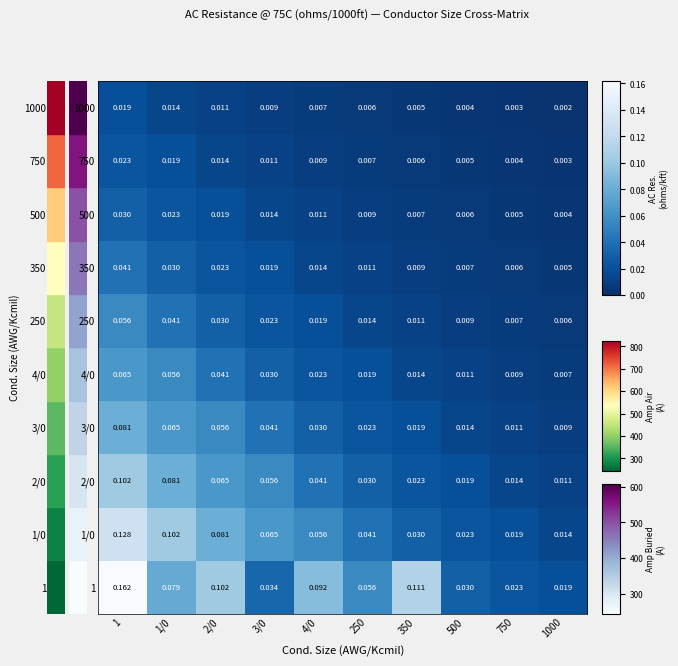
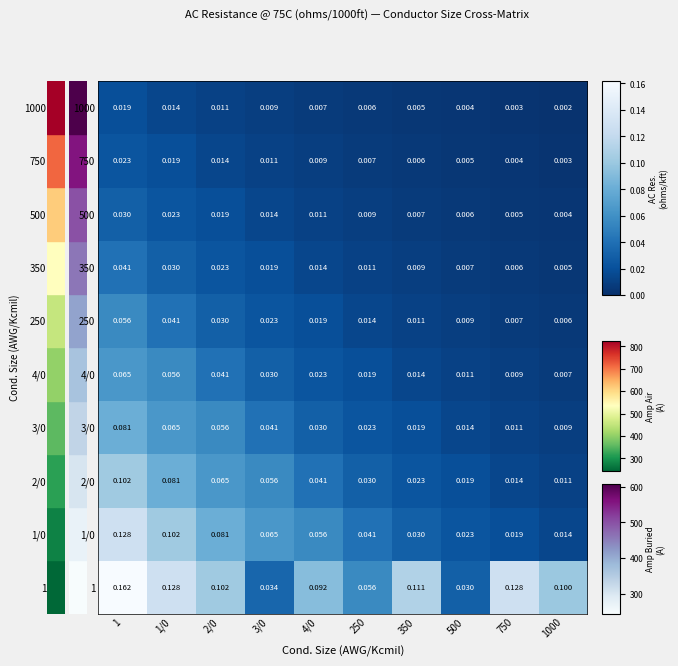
  {
    "1": {
      "1": 0.162,
-     "1/0": 0.079,
+     "1/0": 0.128,
      "2/0": 0.102,
      "3/0": 0.034,
      "4/0": 0.092,
      "250": 0.056,
      "350": 0.111,
      "500": 0.030,
-     "750": 0.023,
-     "1000": 0.019
+     "750": 0.128,
+     "1000": 0.100
    }
  }
